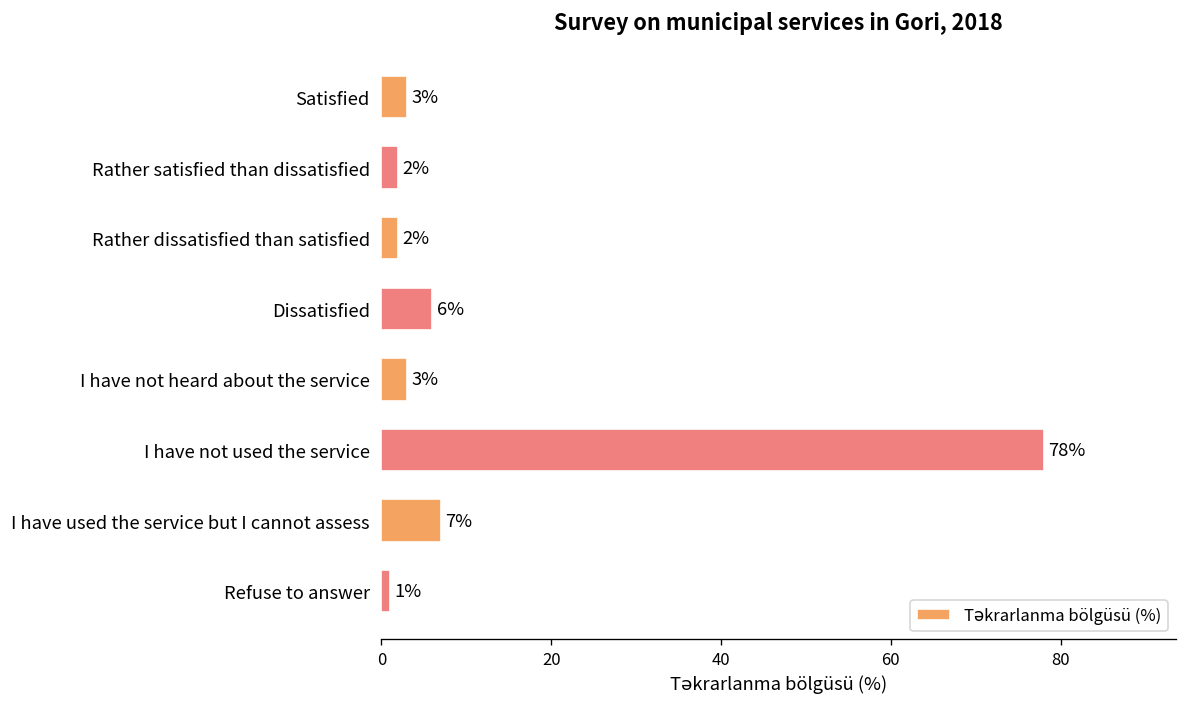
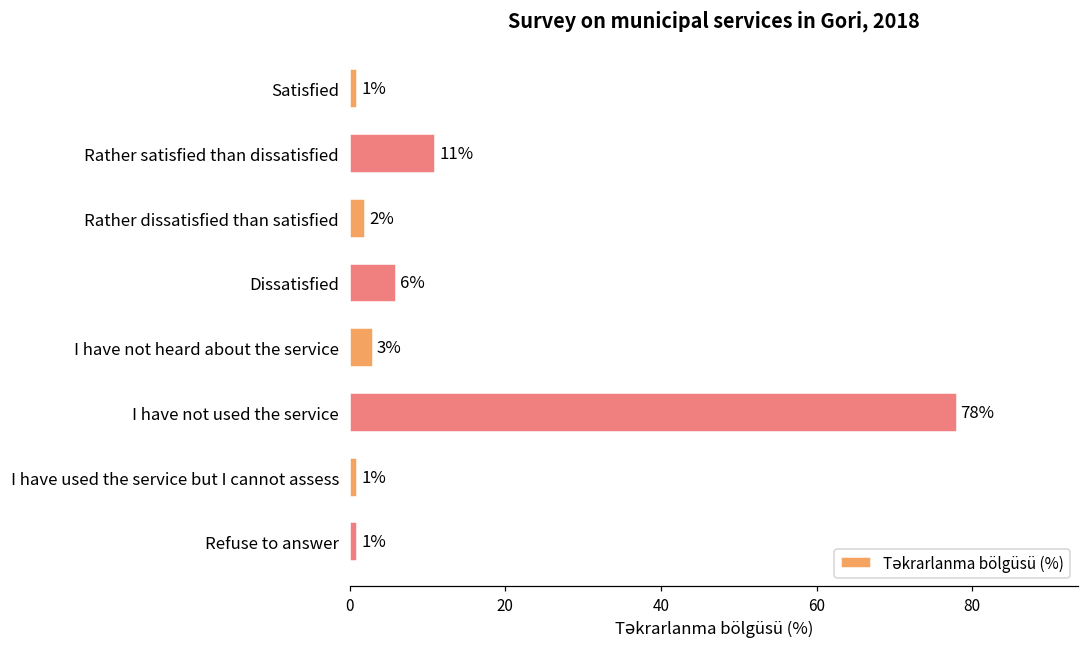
  {
-   "Satisfied": "3%",
-   "Rather satisfied than dissatisfied": "2%",
+   "Satisfied": "1%",
+   "Rather satisfied than dissatisfied": "11%",
    "Rather dissatisfied than satisfied": "2%",
    "Dissatisfied": "6%",
    "I have not heard about the service": "3%",
    "I have not used the service": "78%",
-   "I have used the service but I cannot assess": "7%",
+   "I have used the service but I cannot assess": "1%",
    "Refuse to answer": "1%"
  }
